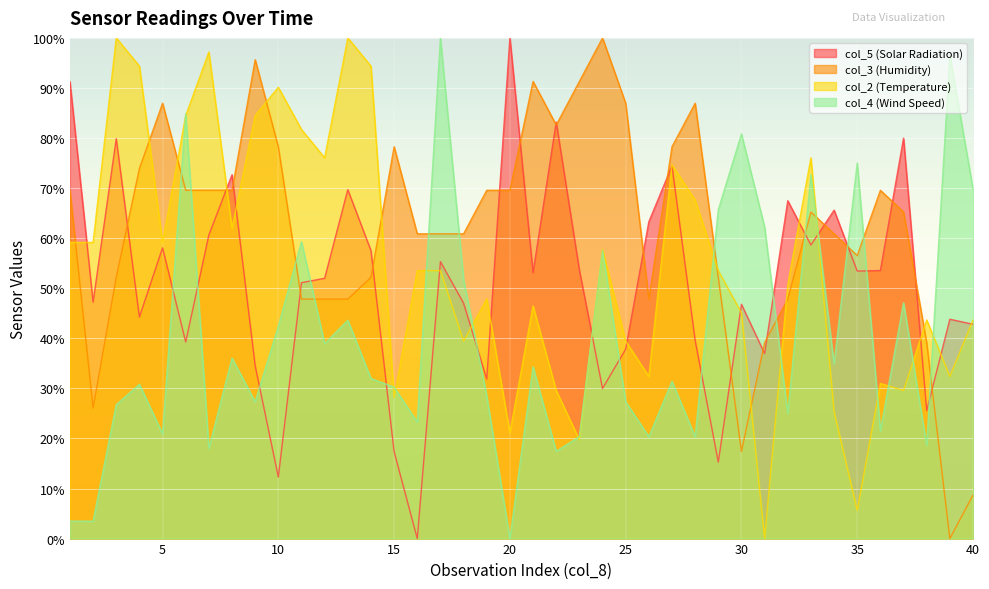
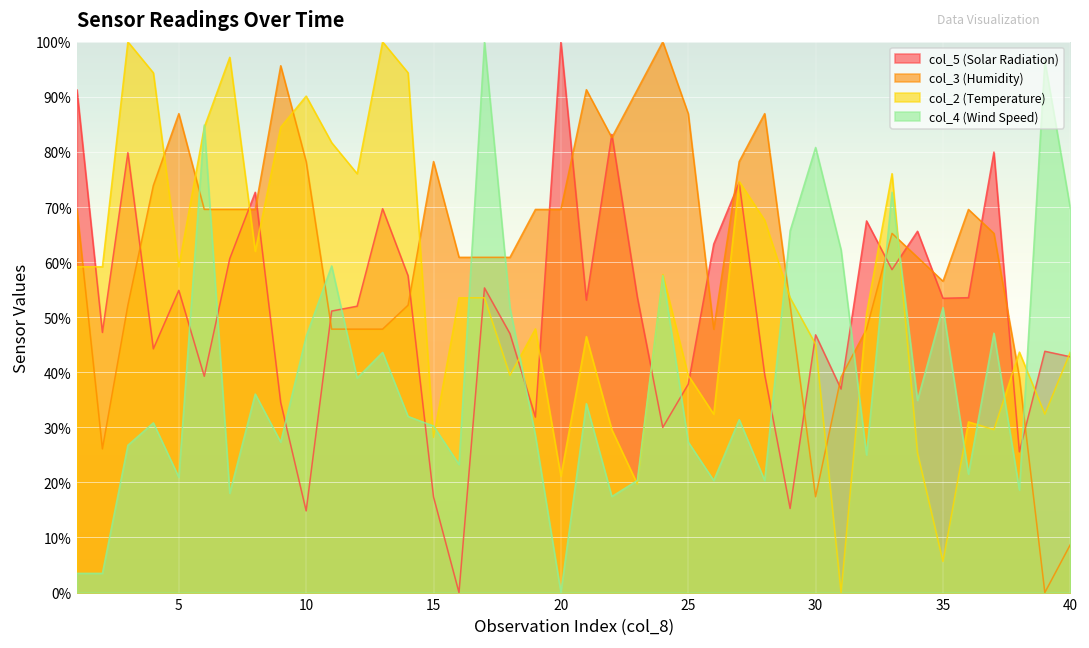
  {
    "col_5 (Solar Radiation)": {
-     "5": "58%",
-     "10": "12%",
+     "5": "55%",
+     "10": "15%",
      "15": "17%",
      "20": "100%",
      "25": "38%",
      "30": "47%",
      "35": "53%",
      "40": "43%"
    },
    "col_3 (Humidity)": {
      "5": "87%",
      "10": "78%",
      "15": "78%",
      "20": "70%",
      "25": "87%",
      "30": "17%",
      "35": "57%",
      "40": "9%"
    },
    "col_2 (Temperature)": {
      "5": "59%",
      "10": "90%",
      "15": "28%",
      "20": "21%",
      "25": "39%",
      "30": "45%",
      "35": "6%",
      "40": "44%"
    },
    "col_4 (Wind Speed)": {
      "5": "21%",
-     "10": "42%",
+     "10": "47%",
      "15": "30%",
      "20": "0%",
      "25": "27%",
      "30": "81%",
-     "35": "75%",
+     "35": "52%",
      "40": "70%"
    }
  }
